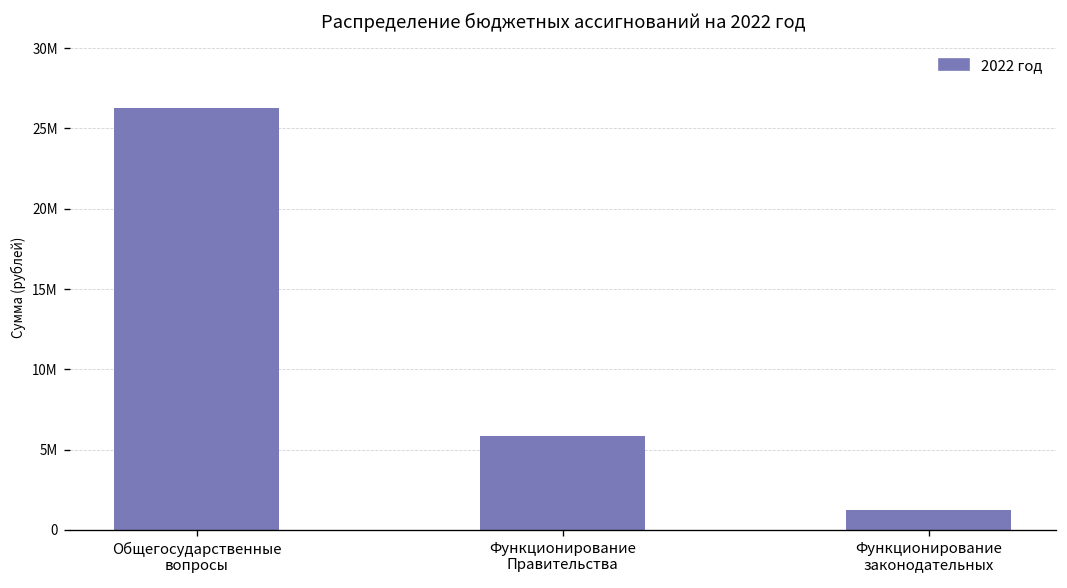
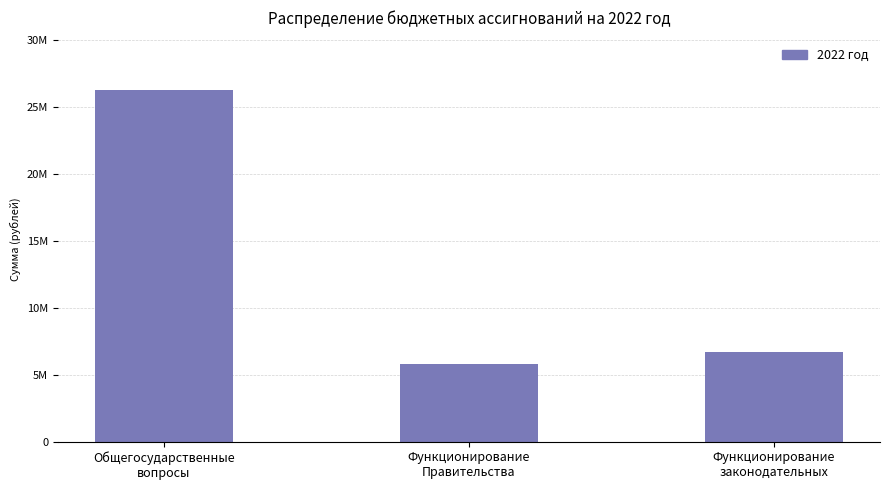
  {
    "Общегосударственные вопросы": 26300000,
    "Функционирование Правительства": 5800000,
-   "Функционирование законодательных": 1200000
+   "Функционирование законодательных": 6700000
  }
